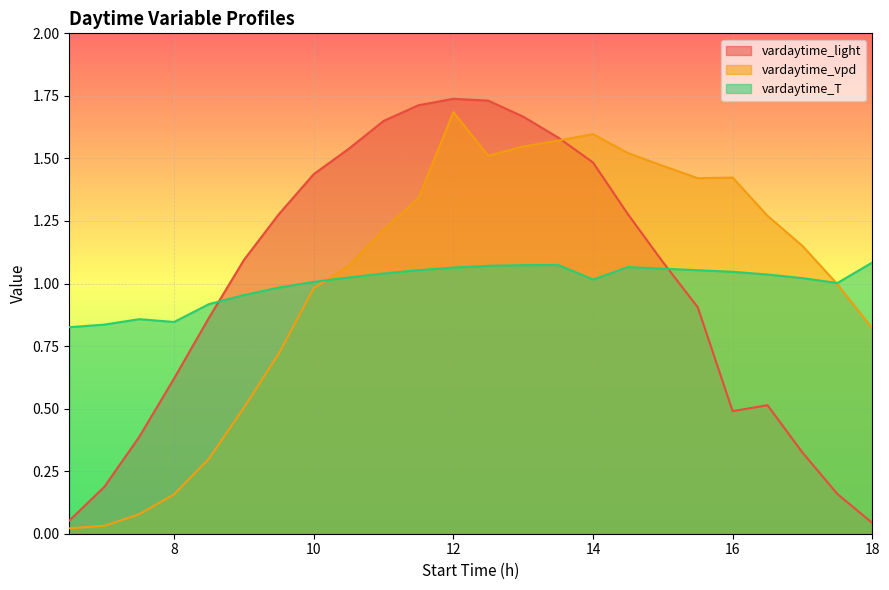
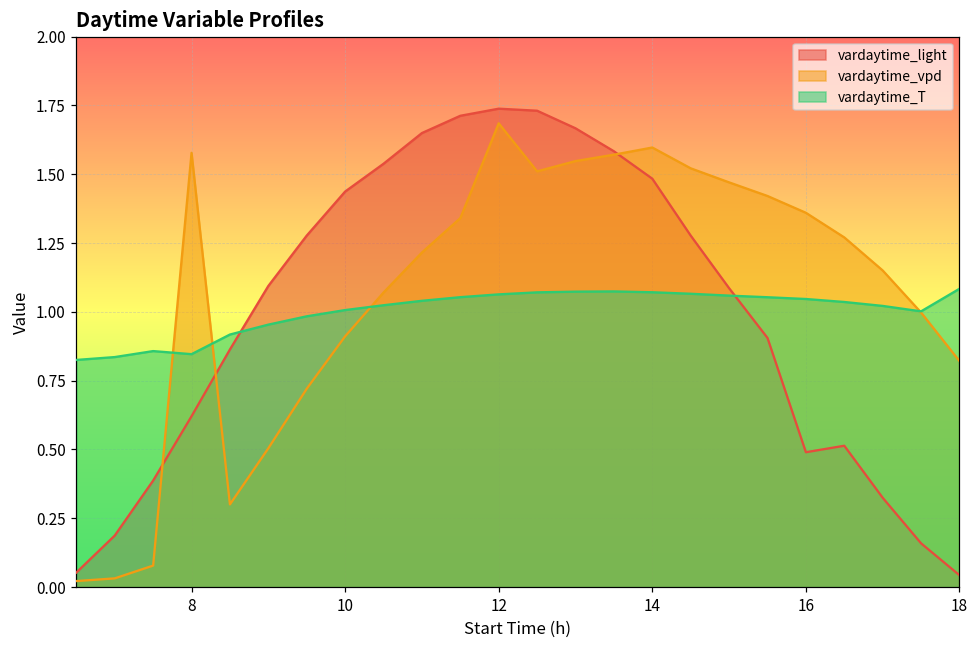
  {
    "vardaytime_light": {
      "8": 0.62,
      "10": 1.44,
      "12": 1.74,
      "14": 1.48,
      "16": 0.49,
      "18": 0.04
    },
    "vardaytime_vpd": {
-     "8": 0.16,
-     "10": 0.98,
+     "8": 1.58,
+     "10": 0.91,
      "12": 1.69,
      "14": 1.60,
-     "16": 1.42,
+     "16": 1.36,
      "18": 0.82
    },
    "vardaytime_T": {
      "8": 0.85,
      "10": 1.01,
      "12": 1.06,
-     "14": 1.02,
+     "14": 1.07,
      "16": 1.05,
      "18": 1.08
    }
  }
